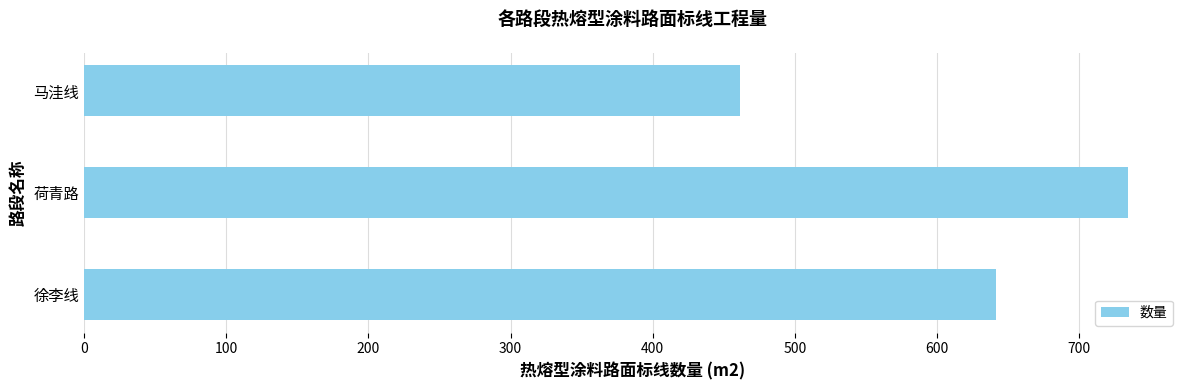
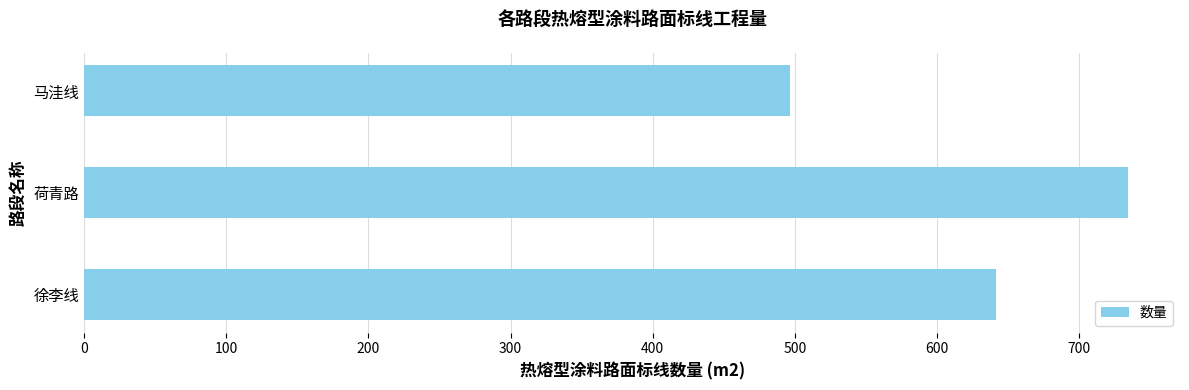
  {
-   "马洼线": 461,
+   "马洼线": 497,
    "荷青路": 734,
    "徐李线": 641
  }
